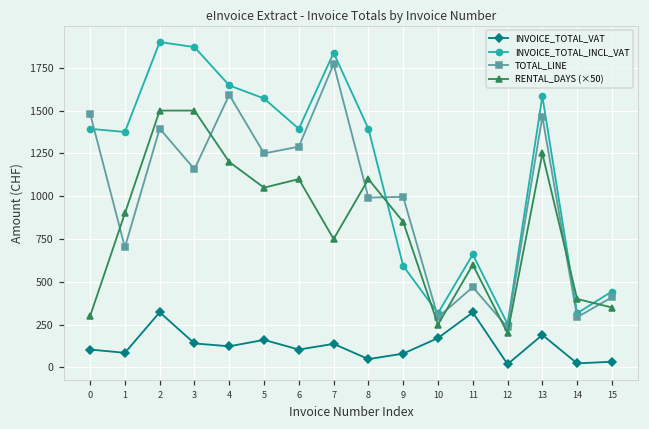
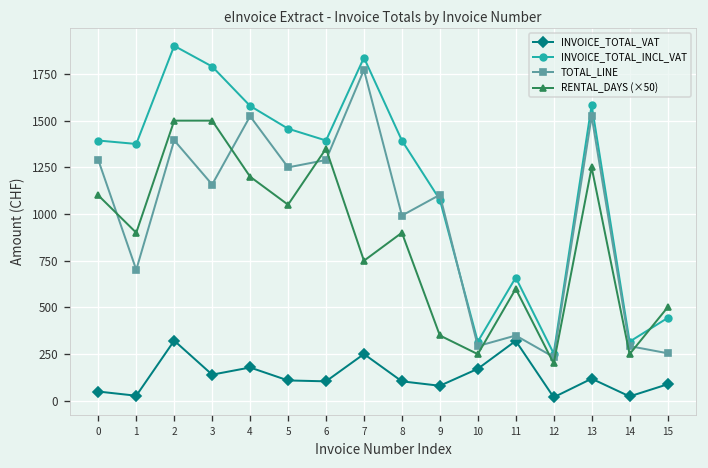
  {
    "INVOICE_TOTAL_VAT": {
-     "0": 100,
-     "1": 90,
+     "0": 50,
+     "1": 30,
      "2": 320,
      "3": 140,
-     "4": 120,
-     "5": 160,
+     "4": 180,
+     "5": 110,
      "6": 100,
-     "7": 140,
-     "8": 50,
+     "7": 250,
+     "8": 100,
      "9": 80,
      "10": 170,
      "11": 320,
      "12": 20,
-     "13": 190,
+     "13": 120,
      "14": 20,
-     "15": 30
+     "15": 90
    },
    "INVOICE_TOTAL_INCL_VAT": {
      "0": 1390,
      "1": 1380,
      "2": 1900,
-     "3": 1870,
-     "4": 1650,
-     "5": 1570,
+     "3": 1790,
+     "4": 1580,
+     "5": 1460,
      "6": 1390,
      "7": 1840,
      "8": 1390,
-     "9": 590,
+     "9": 1080,
      "10": 320,
      "11": 660,
      "12": 250,
      "13": 1580,
      "14": 320,
      "15": 440
    },
    "TOTAL_LINE": {
-     "0": 1480,
+     "0": 1290,
      "1": 700,
      "2": 1390,
      "3": 1160,
-     "4": 1590,
+     "4": 1520,
      "5": 1250,
      "6": 1290,
      "7": 1770,
      "8": 990,
-     "9": 1000,
+     "9": 1100,
      "10": 290,
-     "11": 470,
+     "11": 350,
      "12": 230,
-     "13": 1470,
+     "13": 1520,
      "14": 290,
-     "15": 410
+     "15": 250
    },
    "RENTAL_DAYS (×50)": {
-     "0": 300,
+     "0": 1100,
      "1": 900,
      "2": 1500,
      "3": 1500,
      "4": 1200,
      "5": 1050,
-     "6": 1100,
+     "6": 1350,
      "7": 750,
-     "8": 1100,
-     "9": 850,
+     "8": 900,
+     "9": 350,
      "10": 250,
      "11": 600,
      "12": 200,
      "13": 1250,
-     "14": 400,
-     "15": 350
+     "14": 250,
+     "15": 500
    }
  }
